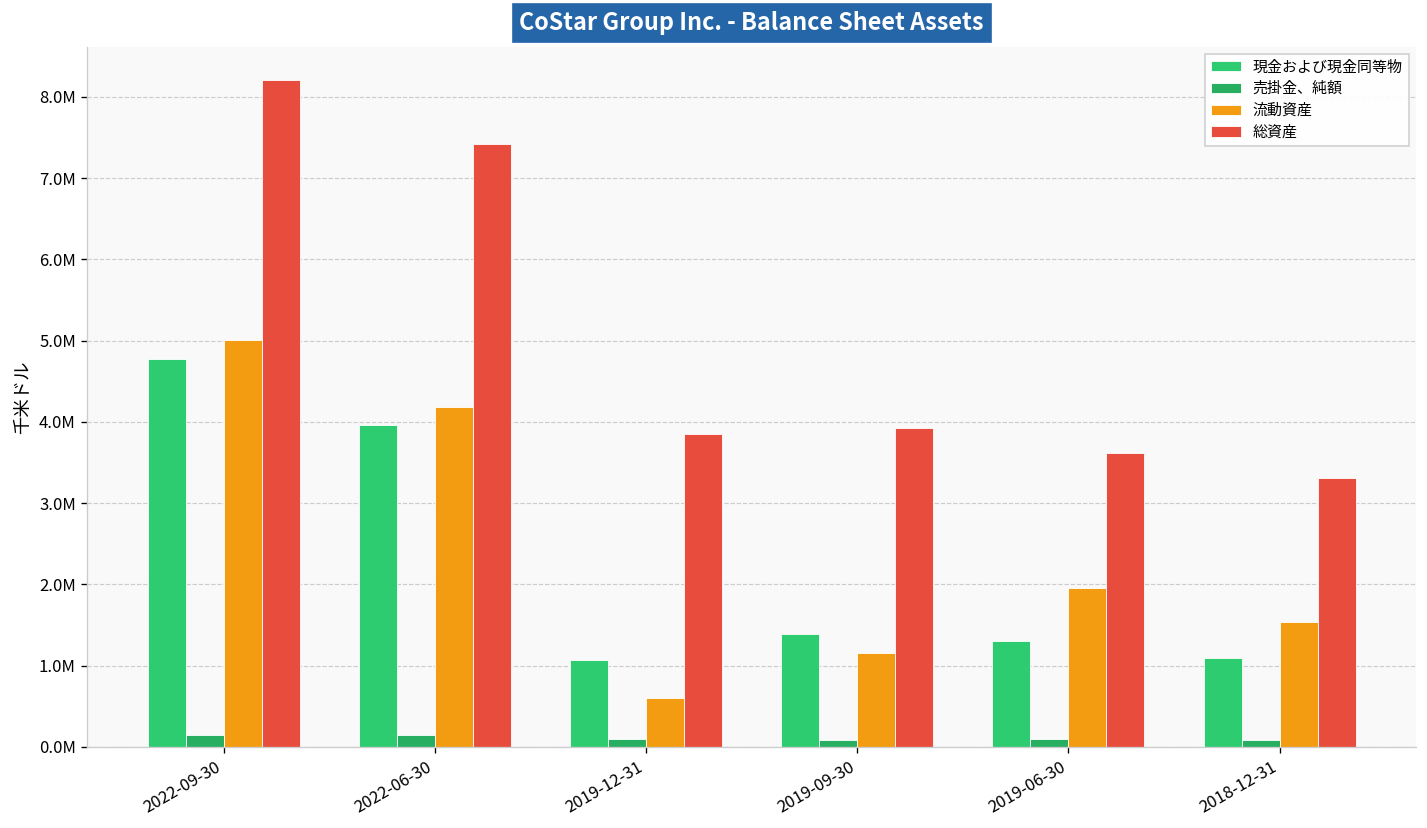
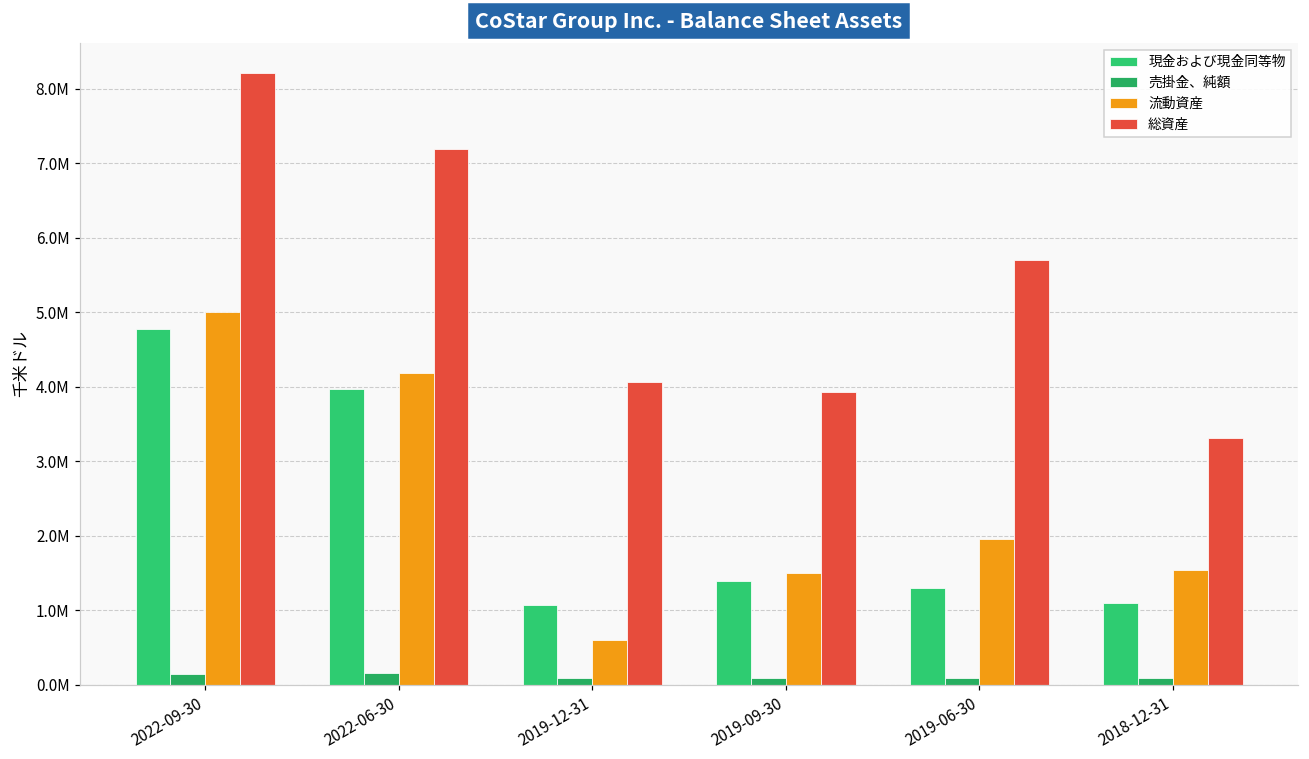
  {
    "流動資産": {
      "2022-09-30": 5000000,
      "2022-06-30": 4200000,
      "2019-12-31": 600000,
-     "2019-09-30": 1200000,
+     "2019-09-30": 1500000,
      "2019-06-30": 2000000,
      "2018-12-31": 1500000
    },
    "総資産": {
      "2022-09-30": 8200000,
-     "2022-06-30": 7400000,
-     "2019-12-31": 3900000,
+     "2022-06-30": 7200000,
+     "2019-12-31": 4100000,
      "2019-09-30": 3900000,
-     "2019-06-30": 3600000,
+     "2019-06-30": 5700000,
      "2018-12-31": 3300000
    }
  }
